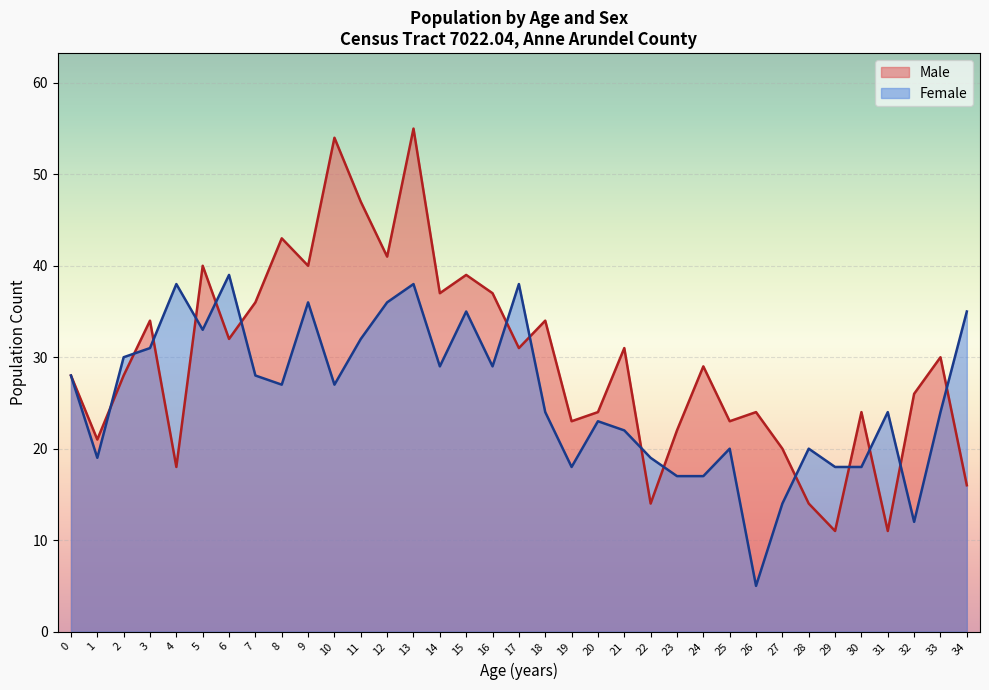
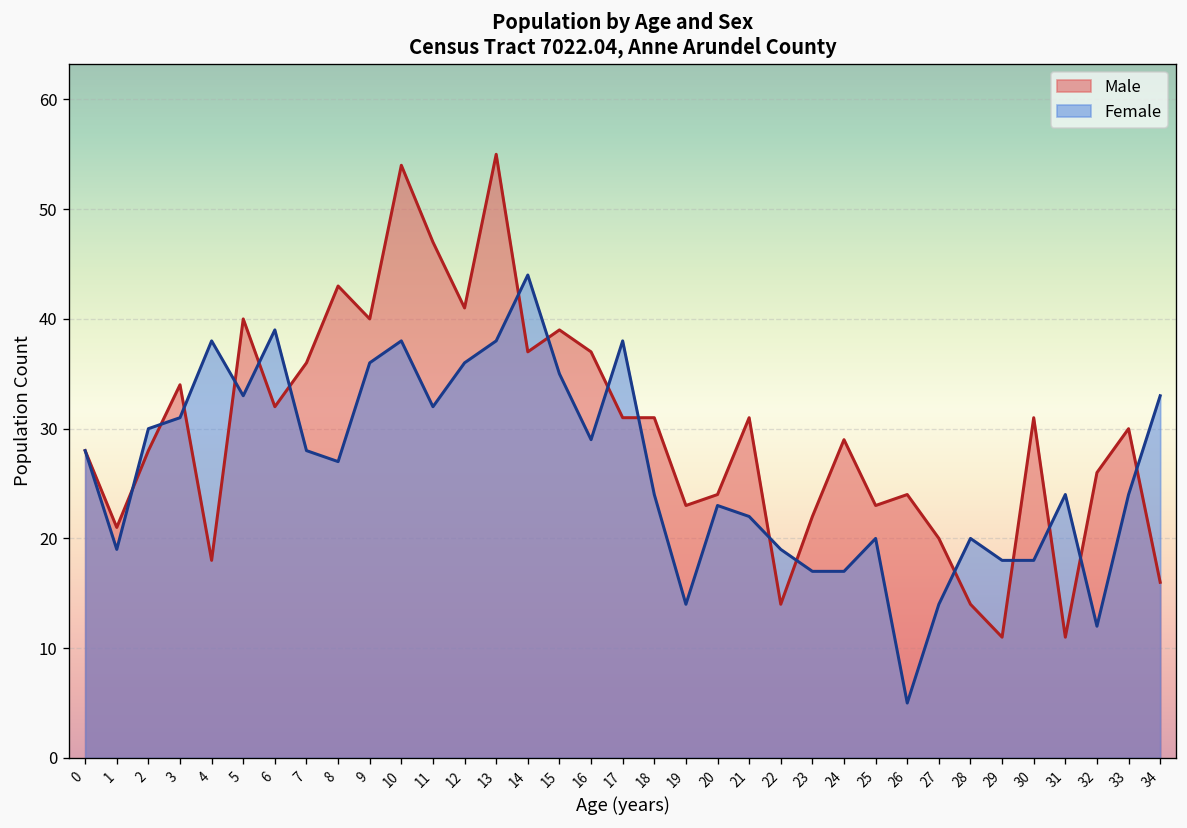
  {
    "Male": {
      "1": 21,
      "2": 28,
      "3": 34,
      "4": 18,
      "5": 40,
      "6": 32,
      "7": 36,
      "8": 43,
      "9": 40,
      "10": 54,
      "11": 47,
      "12": 41,
      "13": 55,
      "14": 37,
      "15": 39,
      "16": 37,
      "17": 31,
-     "18": 34,
+     "18": 31,
      "19": 23,
      "20": 24,
      "21": 31,
      "22": 14,
      "23": 22,
      "24": 29,
      "25": 23,
      "26": 24,
      "27": 20,
      "28": 14,
      "29": 11,
-     "30": 24,
+     "30": 31,
      "31": 11,
      "32": 26,
      "33": 30,
      "34": 16
    },
    "Female": {
      "1": 19,
      "2": 30,
      "3": 31,
      "4": 38,
      "5": 33,
      "6": 39,
      "7": 28,
      "8": 27,
      "9": 36,
-     "10": 27,
+     "10": 38,
      "11": 32,
      "12": 36,
      "13": 38,
-     "14": 29,
+     "14": 44,
      "15": 35,
      "16": 29,
      "17": 38,
      "18": 24,
-     "19": 18,
+     "19": 14,
      "20": 23,
      "21": 22,
      "22": 19,
      "23": 17,
      "24": 17,
      "25": 20,
      "26": 5,
      "27": 14,
      "28": 20,
      "29": 18,
      "30": 18,
      "31": 24,
      "32": 12,
      "33": 24,
-     "34": 35
+     "34": 33
    }
  }
